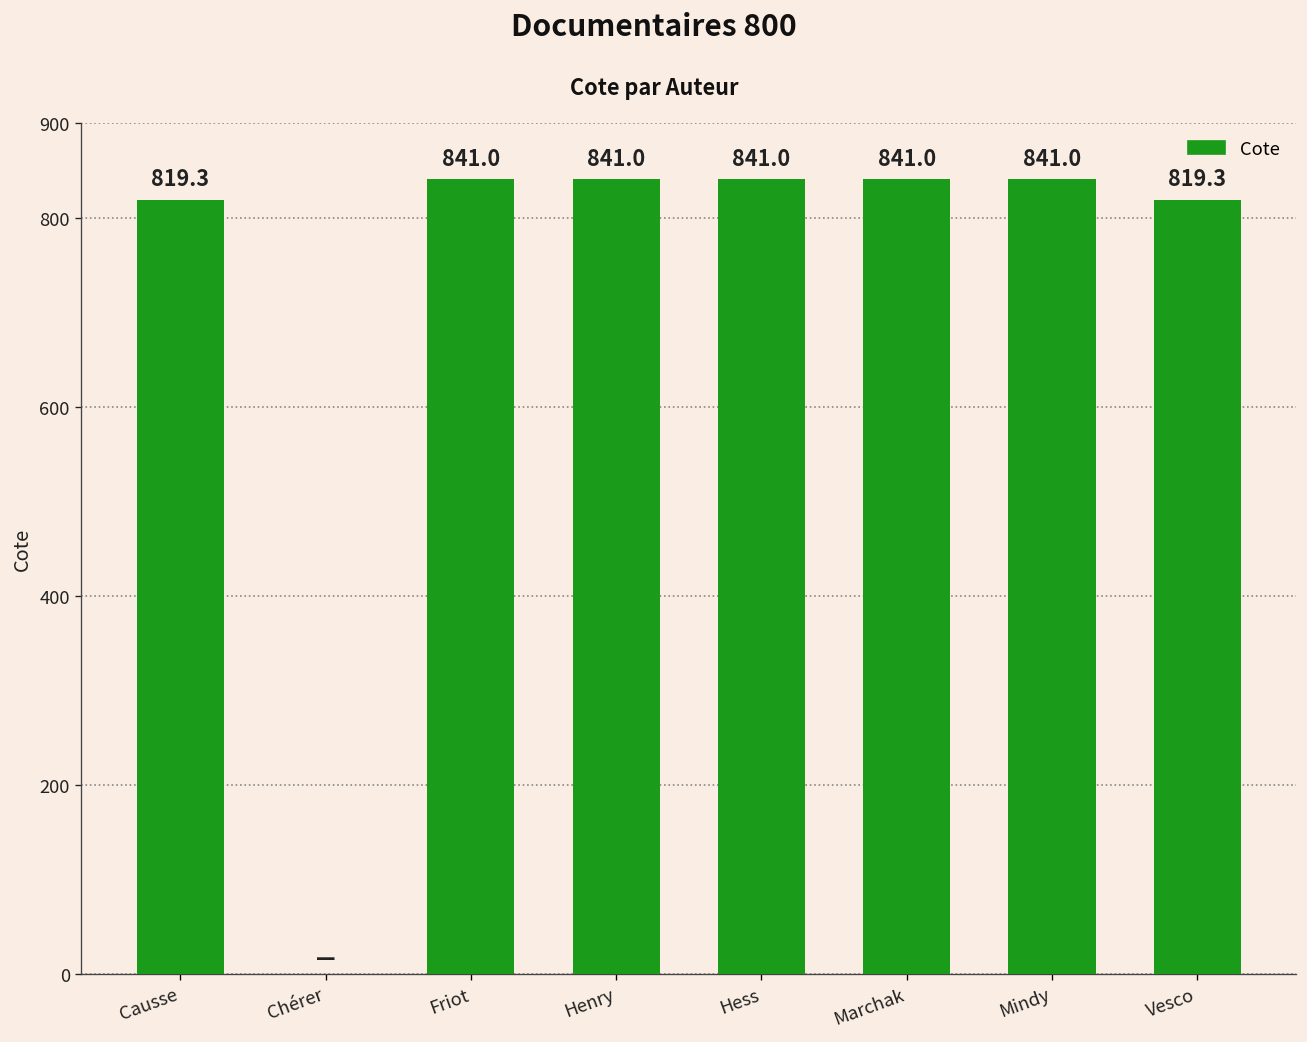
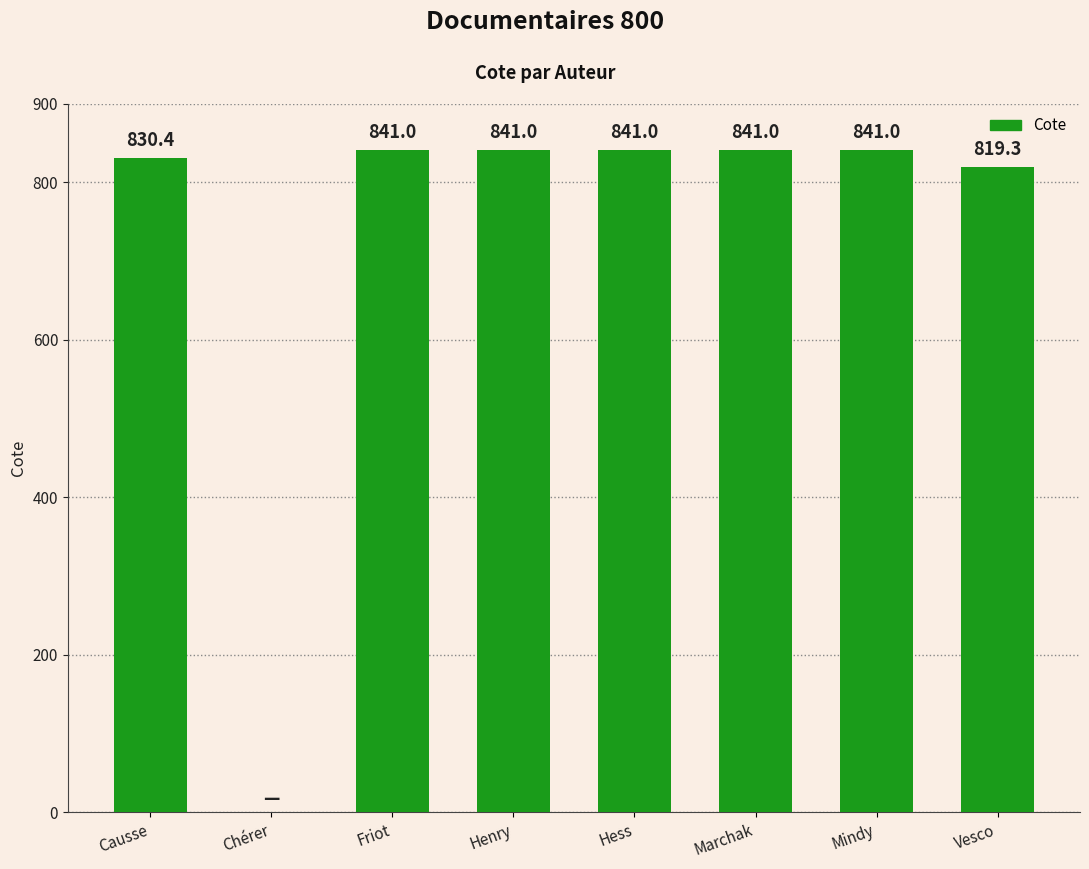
  {
-   "Causse": 819.3,
+   "Causse": 830.4,
    "Friot": 841.0,
    "Henry": 841.0,
    "Hess": 841.0,
    "Marchak": 841.0,
    "Mindy": 841.0,
    "Vesco": 819.3
  }
